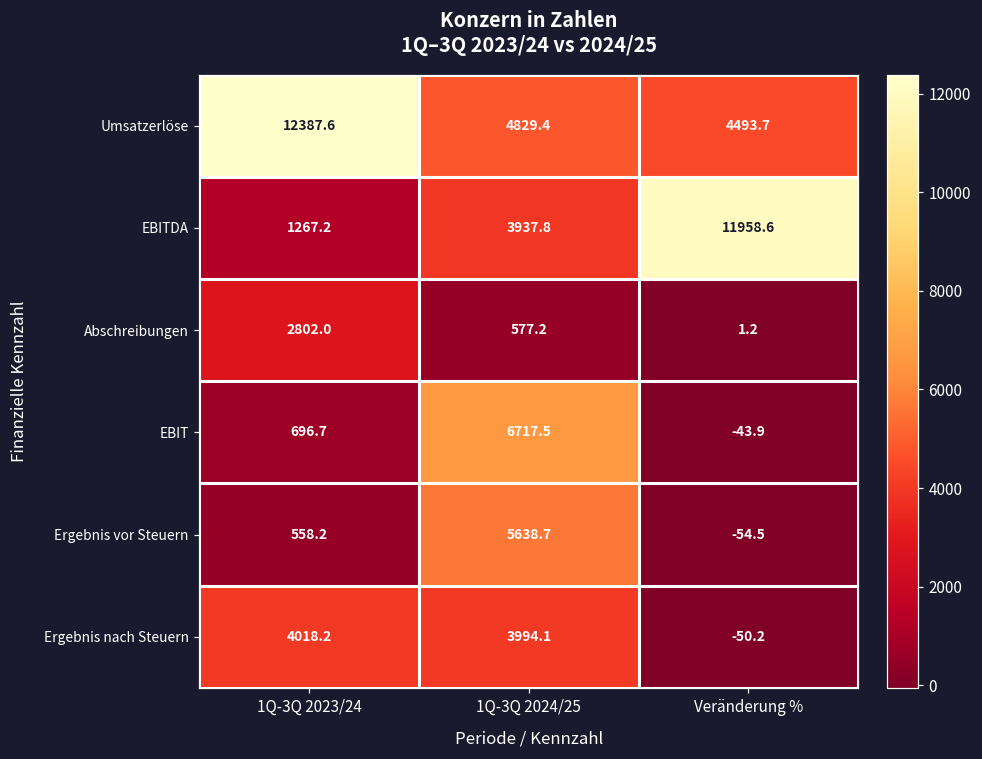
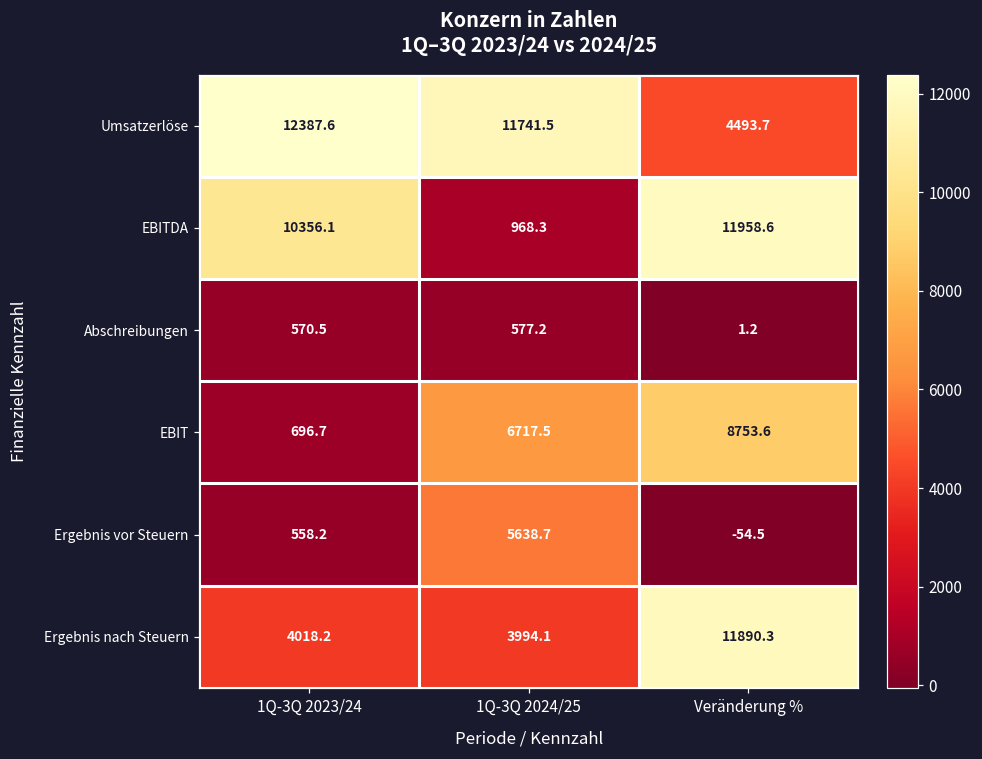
  {
    "Umsatzerlöse": {
      "1Q-3Q 2023/24": 12387.6,
-     "1Q-3Q 2024/25": 4829.4,
+     "1Q-3Q 2024/25": 11741.5,
      "Veränderung %": 4493.7
    },
    "EBITDA": {
-     "1Q-3Q 2023/24": 1267.2,
-     "1Q-3Q 2024/25": 3937.8,
+     "1Q-3Q 2023/24": 10356.1,
+     "1Q-3Q 2024/25": 968.3,
      "Veränderung %": 11958.6
    },
    "Abschreibungen": {
-     "1Q-3Q 2023/24": 2802.0,
+     "1Q-3Q 2023/24": 570.5,
      "1Q-3Q 2024/25": 577.2,
      "Veränderung %": 1.2
    },
    "EBIT": {
      "1Q-3Q 2023/24": 696.7,
      "1Q-3Q 2024/25": 6717.5,
-     "Veränderung %": -43.9
+     "Veränderung %": 8753.6
    },
    "Ergebnis vor Steuern": {
      "1Q-3Q 2023/24": 558.2,
      "1Q-3Q 2024/25": 5638.7,
      "Veränderung %": -54.5
    },
    "Ergebnis nach Steuern": {
      "1Q-3Q 2023/24": 4018.2,
      "1Q-3Q 2024/25": 3994.1,
-     "Veränderung %": -50.2
+     "Veränderung %": 11890.3
    }
  }
